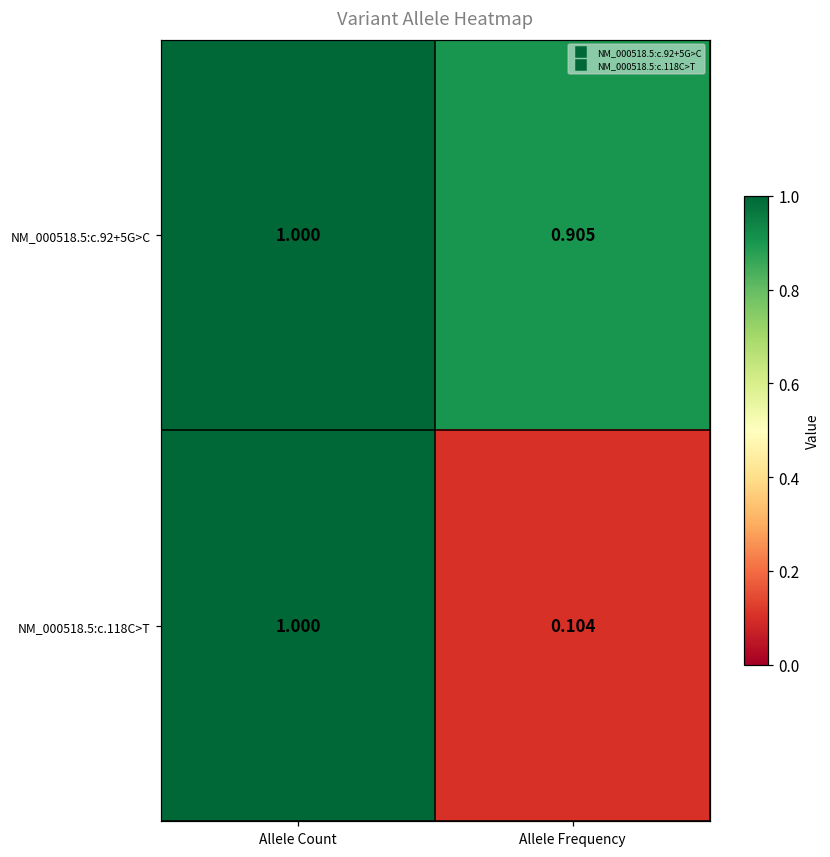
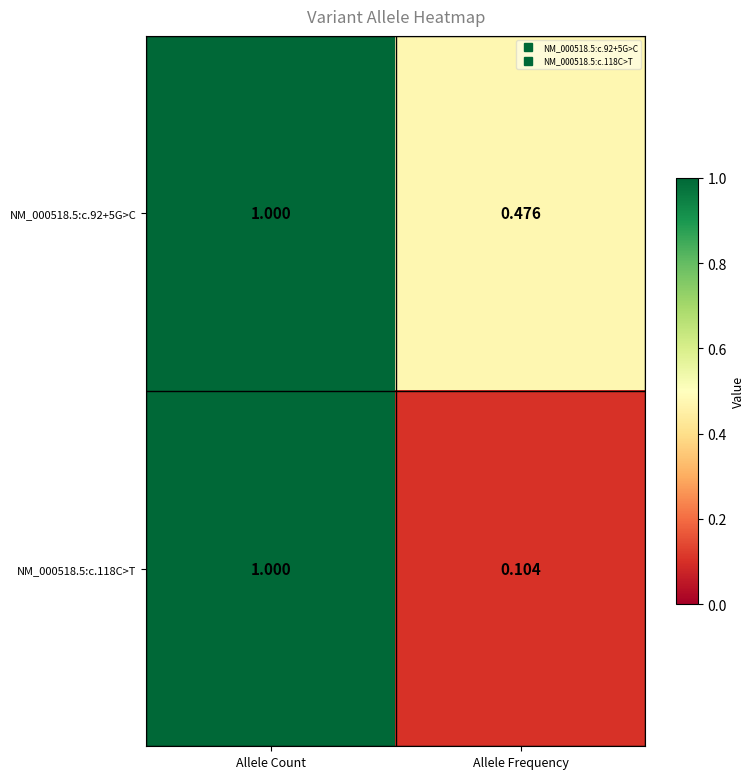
  {
    "NM_000518.5:c.92+5G>C": {
      "Allele Count": 1.000,
-     "Allele Frequency": 0.905
+     "Allele Frequency": 0.476
    },
    "NM_000518.5:c.118C>T": {
      "Allele Count": 1.000,
      "Allele Frequency": 0.104
    }
  }
